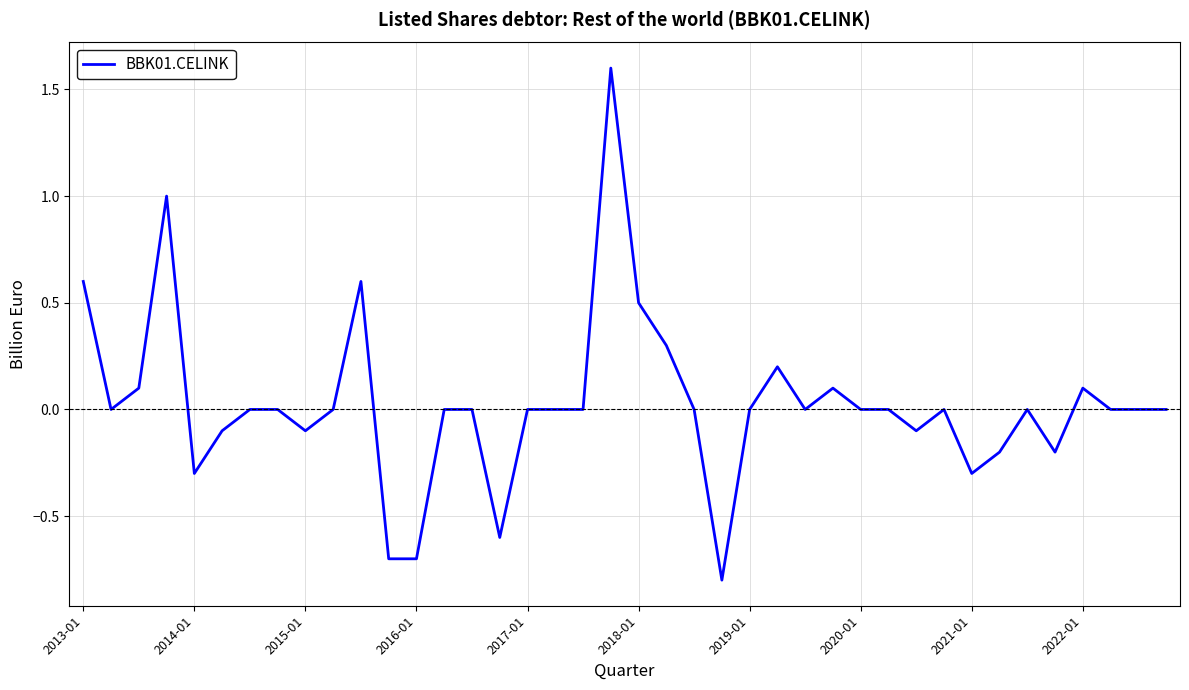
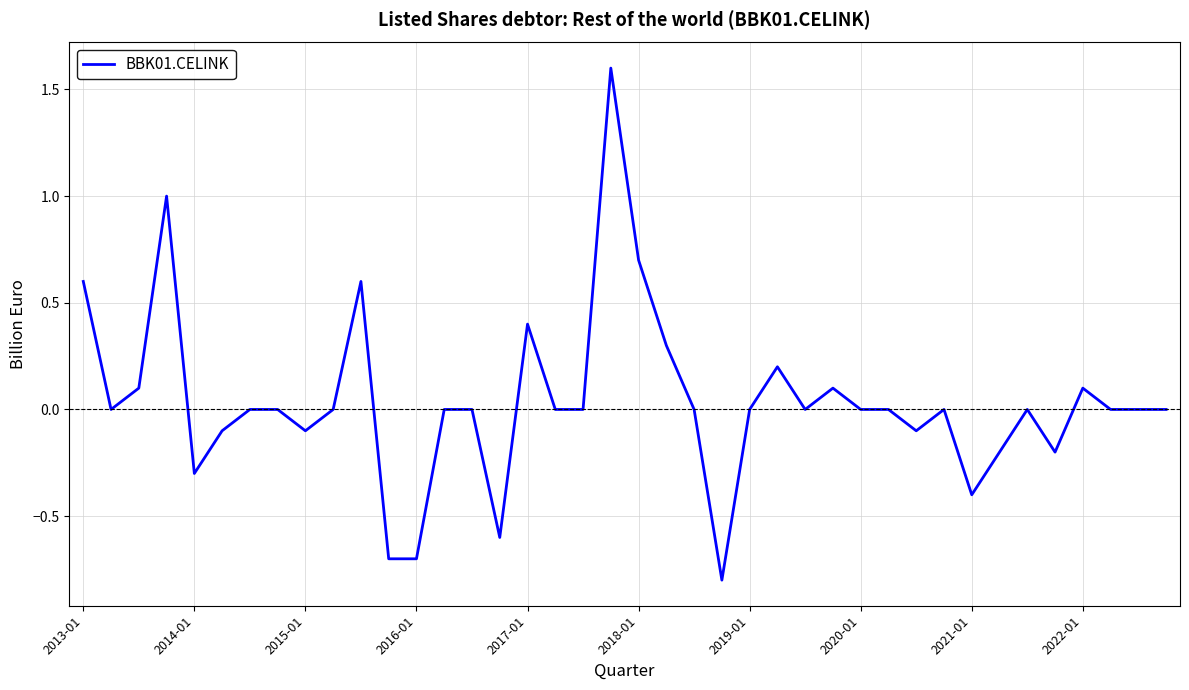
  {
    "2013-01": 0.6,
    "2014-01": -0.3,
    "2015-01": -0.1,
    "2016-01": -0.7,
-   "2017-01": 0.0,
-   "2018-01": 0.5,
+   "2017-01": 0.4,
+   "2018-01": 0.7,
    "2019-01": 0.0,
    "2020-01": 0.0,
-   "2021-01": -0.3,
+   "2021-01": -0.4,
    "2022-01": 0.1
  }
